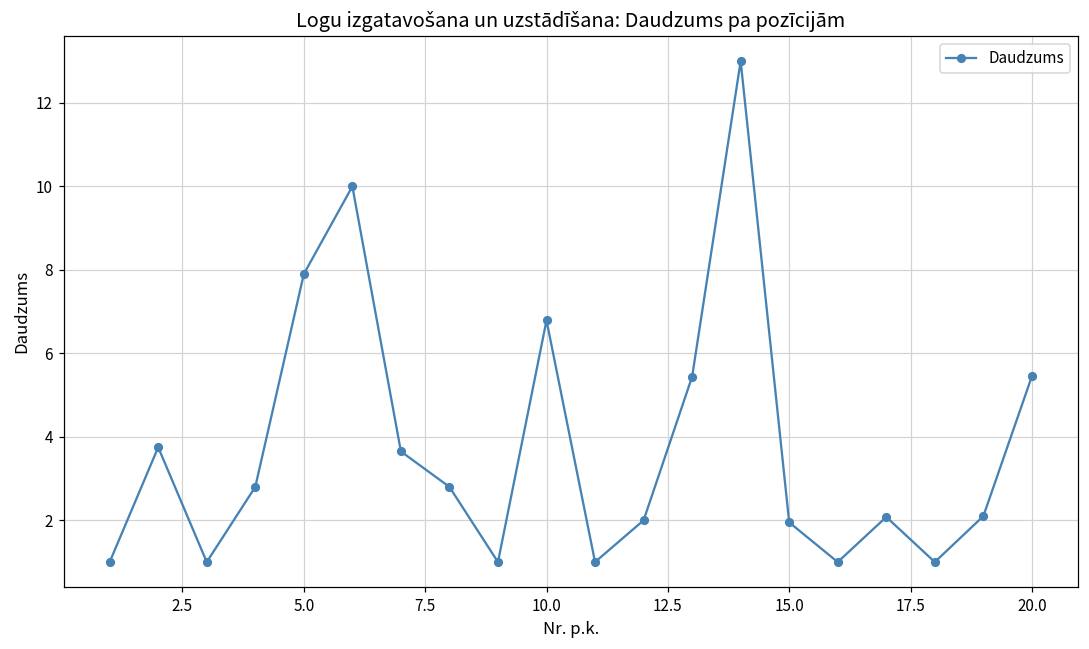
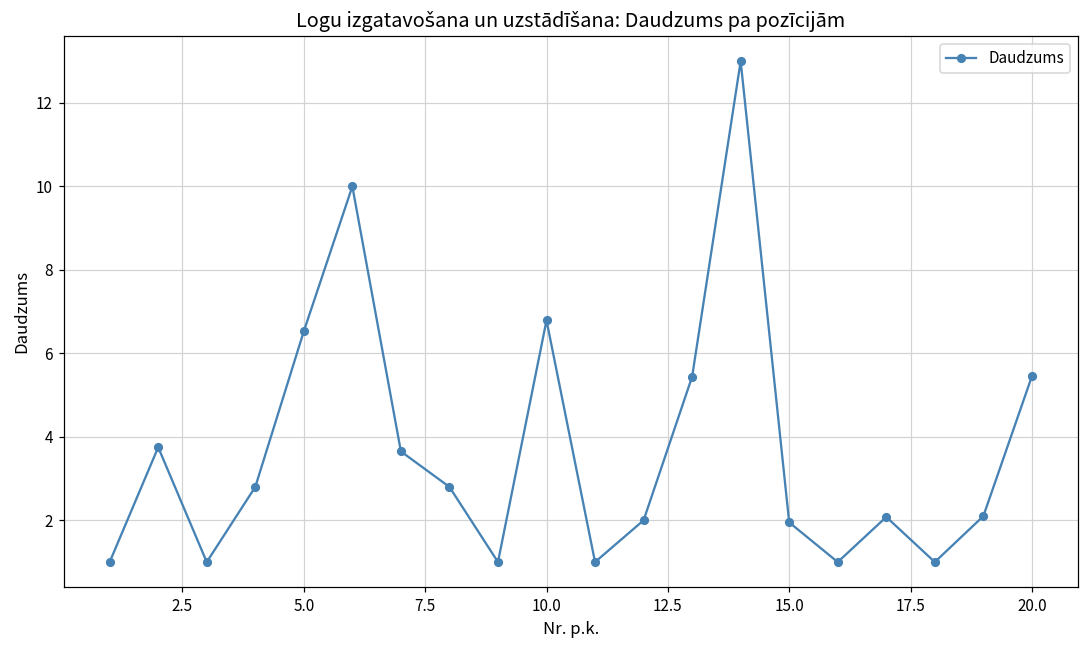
  {
-   "5.0": 7.9,
+   "5.0": 6.5,
    "10.0": 6.8,
    "15.0": 2.0,
    "20.0": 5.5
  }
